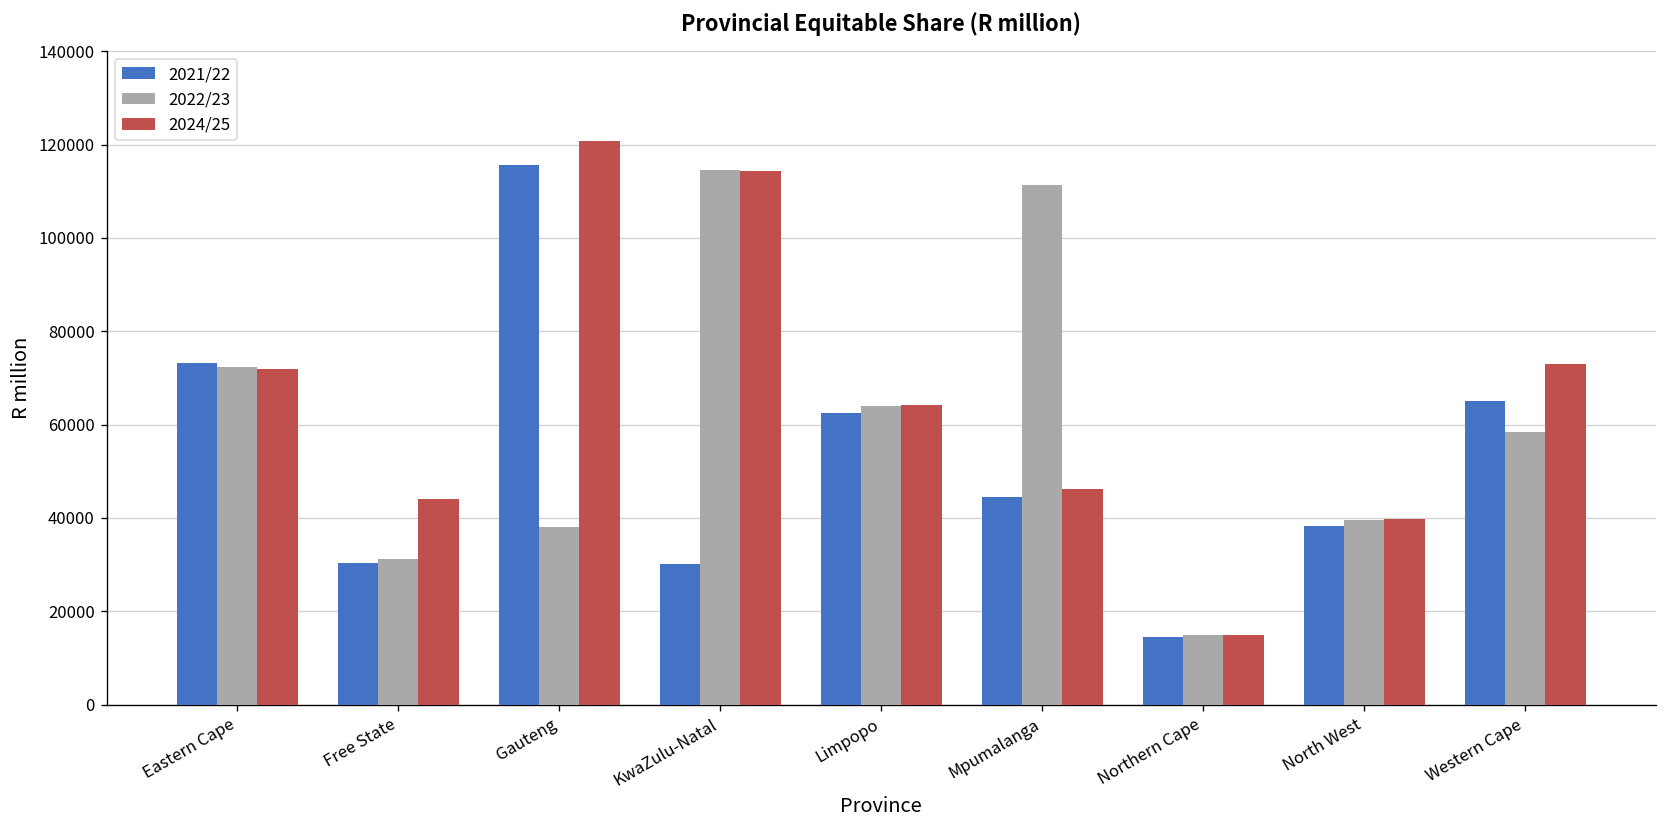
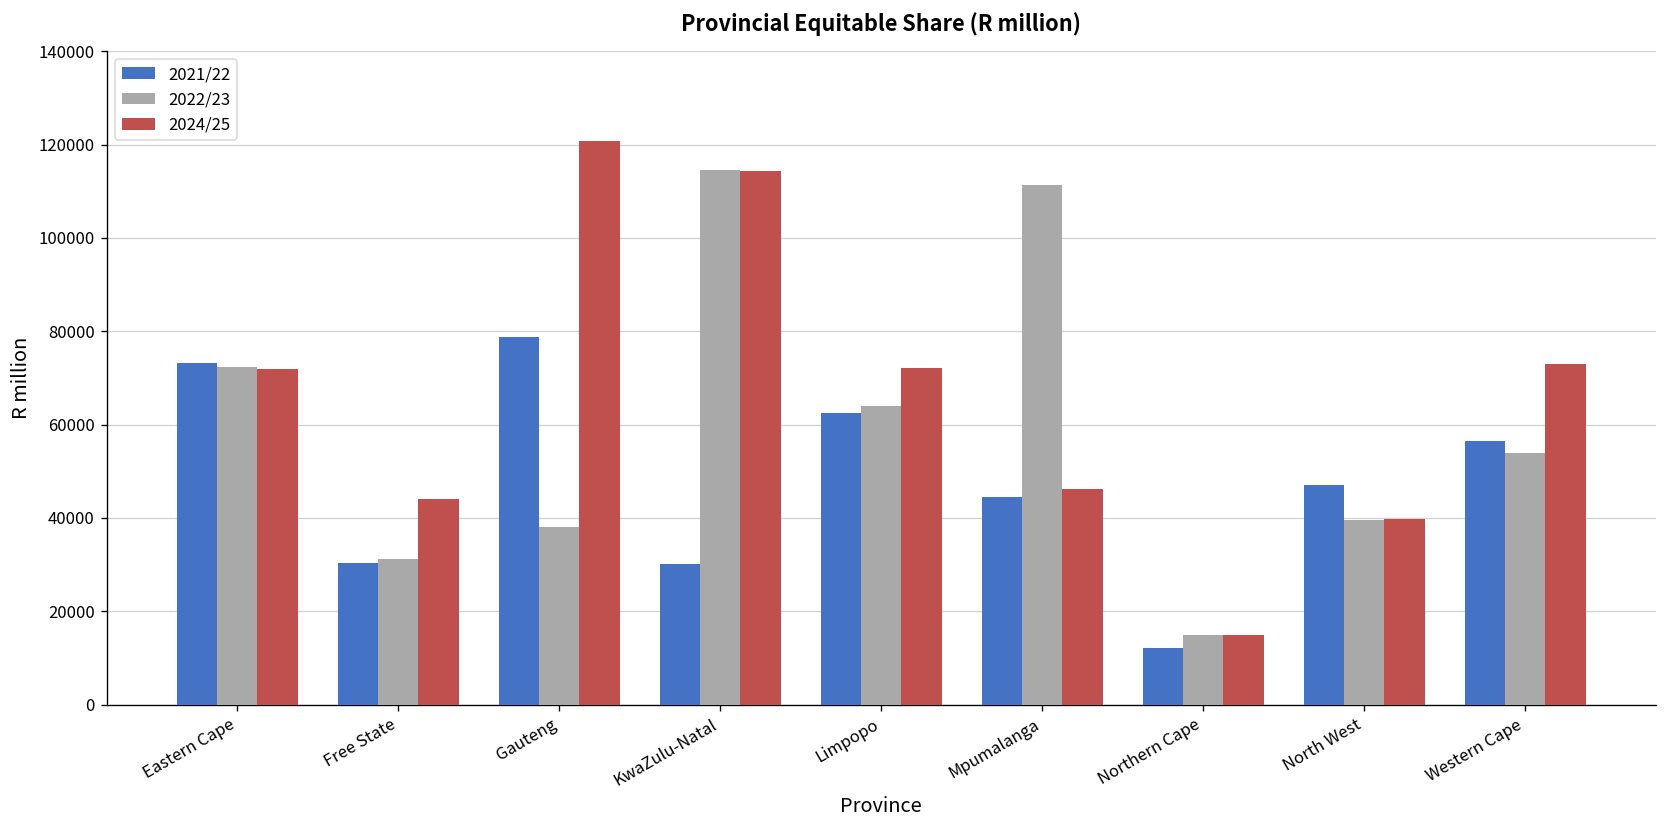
  {
    "2021/22": {
      "Eastern Cape": 73000,
      "Free State": 30000,
-     "Gauteng": 116000,
+     "Gauteng": 79000,
      "KwaZulu-Natal": 30000,
      "Limpopo": 63000,
      "Mpumalanga": 45000,
-     "Northern Cape": 14000,
-     "North West": 38000,
-     "Western Cape": 65000
+     "Northern Cape": 12000,
+     "North West": 47000,
+     "Western Cape": 56000
    },
    "2022/23": {
      "Eastern Cape": 72000,
      "Free State": 31000,
      "Gauteng": 38000,
      "KwaZulu-Natal": 115000,
      "Limpopo": 64000,
      "Mpumalanga": 111000,
      "Northern Cape": 15000,
      "North West": 40000,
-     "Western Cape": 58000
+     "Western Cape": 54000
    },
    "2024/25": {
      "Eastern Cape": 72000,
      "Free State": 44000,
      "Gauteng": 121000,
      "KwaZulu-Natal": 114000,
-     "Limpopo": 64000,
+     "Limpopo": 72000,
      "Mpumalanga": 46000,
      "Northern Cape": 15000,
      "North West": 40000,
      "Western Cape": 73000
    }
  }
